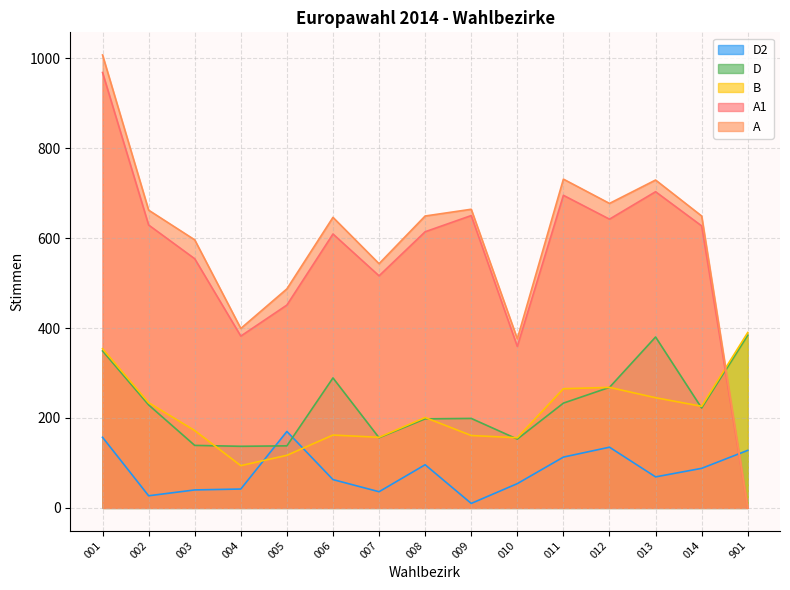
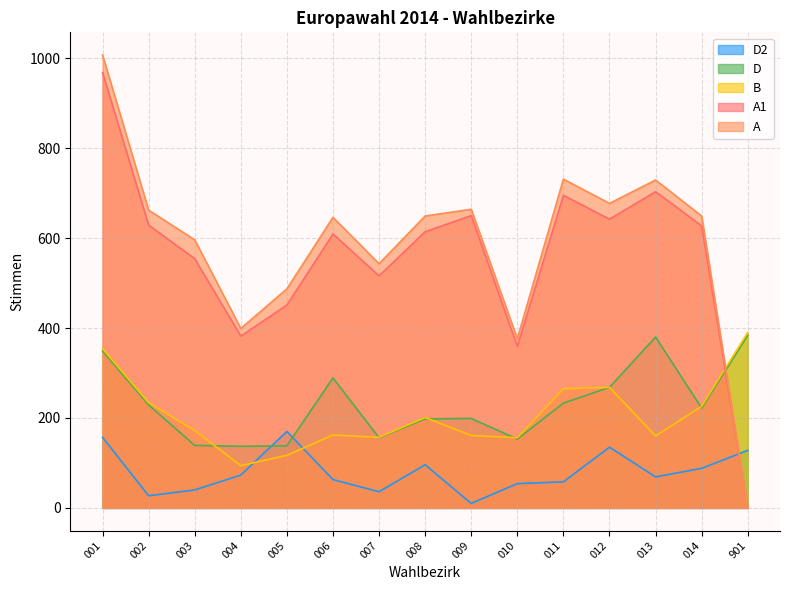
  {
    "D2": {
      "001": 160,
      "002": 30,
      "003": 40,
-     "004": 40,
+     "004": 70,
      "005": 170,
      "006": 60,
      "007": 40,
      "008": 100,
      "009": 10,
      "010": 50,
-     "011": 110,
+     "011": 60,
      "012": 140,
      "013": 70,
      "014": 90,
      "901": 130
    },
    "D": {
      "003": 140,
      "004": 140,
      "005": 140,
      "006": 290,
      "009": 200,
      "011": 230,
      "013": 380,
      "901": 380
    },
    "B": {
      "003": 170,
      "004": 90,
      "005": 120,
      "006": 160,
      "009": 160,
      "011": 270,
-     "013": 250,
+     "013": 160,
      "901": 390
    }
  }
